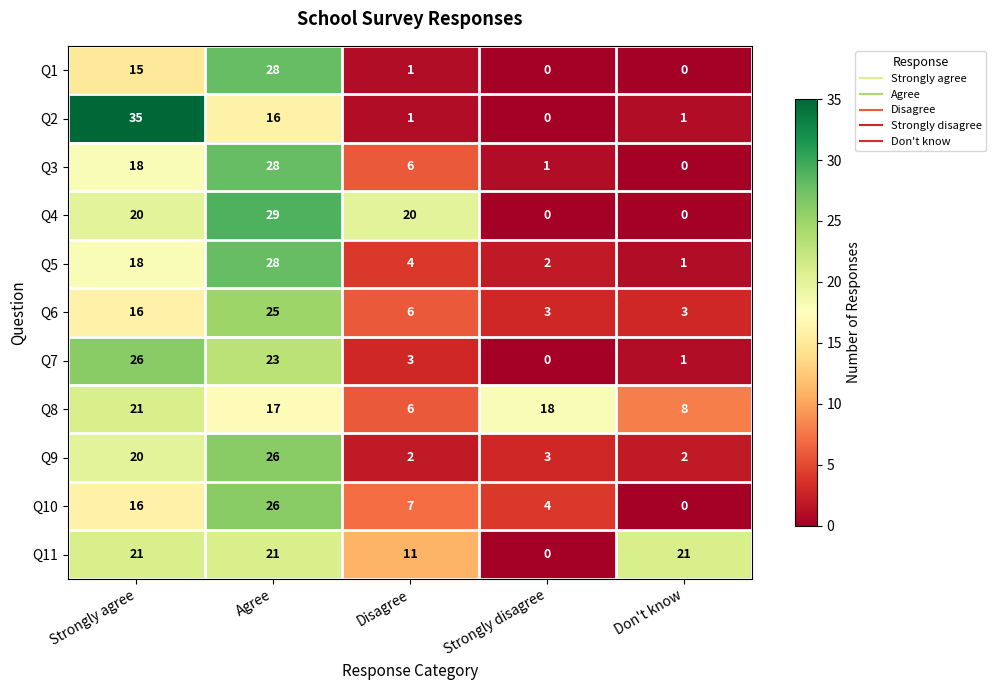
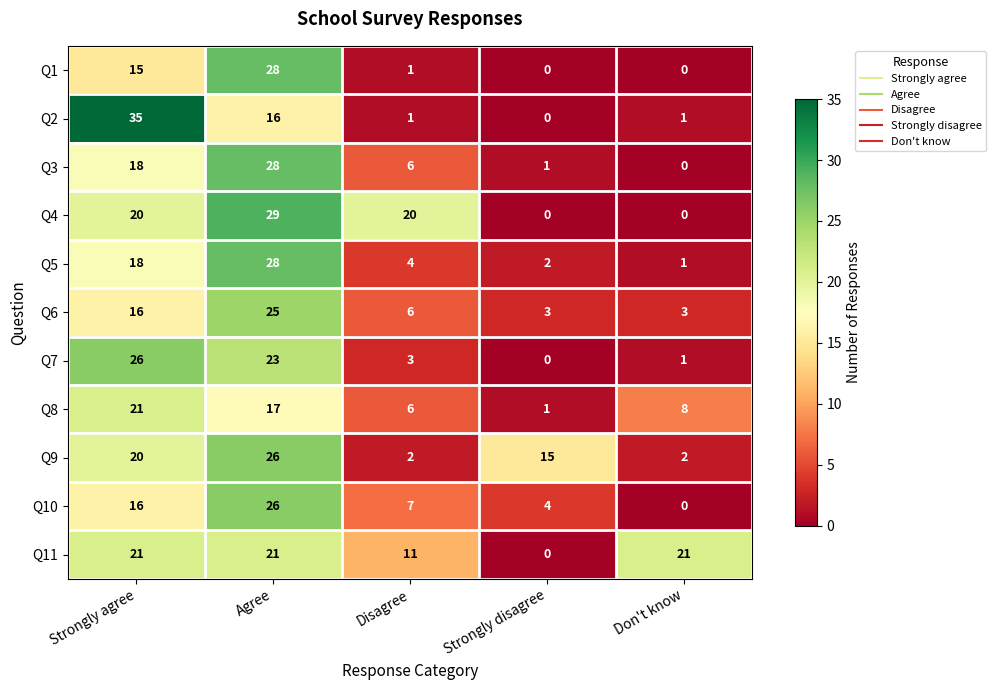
  {
    "Q1": {
      "Strongly agree": 15,
      "Agree": 28,
      "Disagree": 1,
      "Strongly disagree": 0,
      "Don't know": 0
    },
    "Q2": {
      "Strongly agree": 35,
      "Agree": 16,
      "Disagree": 1,
      "Strongly disagree": 0,
      "Don't know": 1
    },
    "Q3": {
      "Strongly agree": 18,
      "Agree": 28,
      "Disagree": 6,
      "Strongly disagree": 1,
      "Don't know": 0
    },
    "Q4": {
      "Strongly agree": 20,
      "Agree": 29,
      "Disagree": 20,
      "Strongly disagree": 0,
      "Don't know": 0
    },
    "Q5": {
      "Strongly agree": 18,
      "Agree": 28,
      "Disagree": 4,
      "Strongly disagree": 2,
      "Don't know": 1
    },
    "Q6": {
      "Strongly agree": 16,
      "Agree": 25,
      "Disagree": 6,
      "Strongly disagree": 3,
      "Don't know": 3
    },
    "Q7": {
      "Strongly agree": 26,
      "Agree": 23,
      "Disagree": 3,
      "Strongly disagree": 0,
      "Don't know": 1
    },
    "Q8": {
      "Strongly agree": 21,
      "Agree": 17,
      "Disagree": 6,
-     "Strongly disagree": 18,
+     "Strongly disagree": 1,
      "Don't know": 8
    },
    "Q9": {
      "Strongly agree": 20,
      "Agree": 26,
      "Disagree": 2,
-     "Strongly disagree": 3,
+     "Strongly disagree": 15,
      "Don't know": 2
    },
    "Q10": {
      "Strongly agree": 16,
      "Agree": 26,
      "Disagree": 7,
      "Strongly disagree": 4,
      "Don't know": 0
    },
    "Q11": {
      "Strongly agree": 21,
      "Agree": 21,
      "Disagree": 11,
      "Strongly disagree": 0,
      "Don't know": 21
    }
  }
